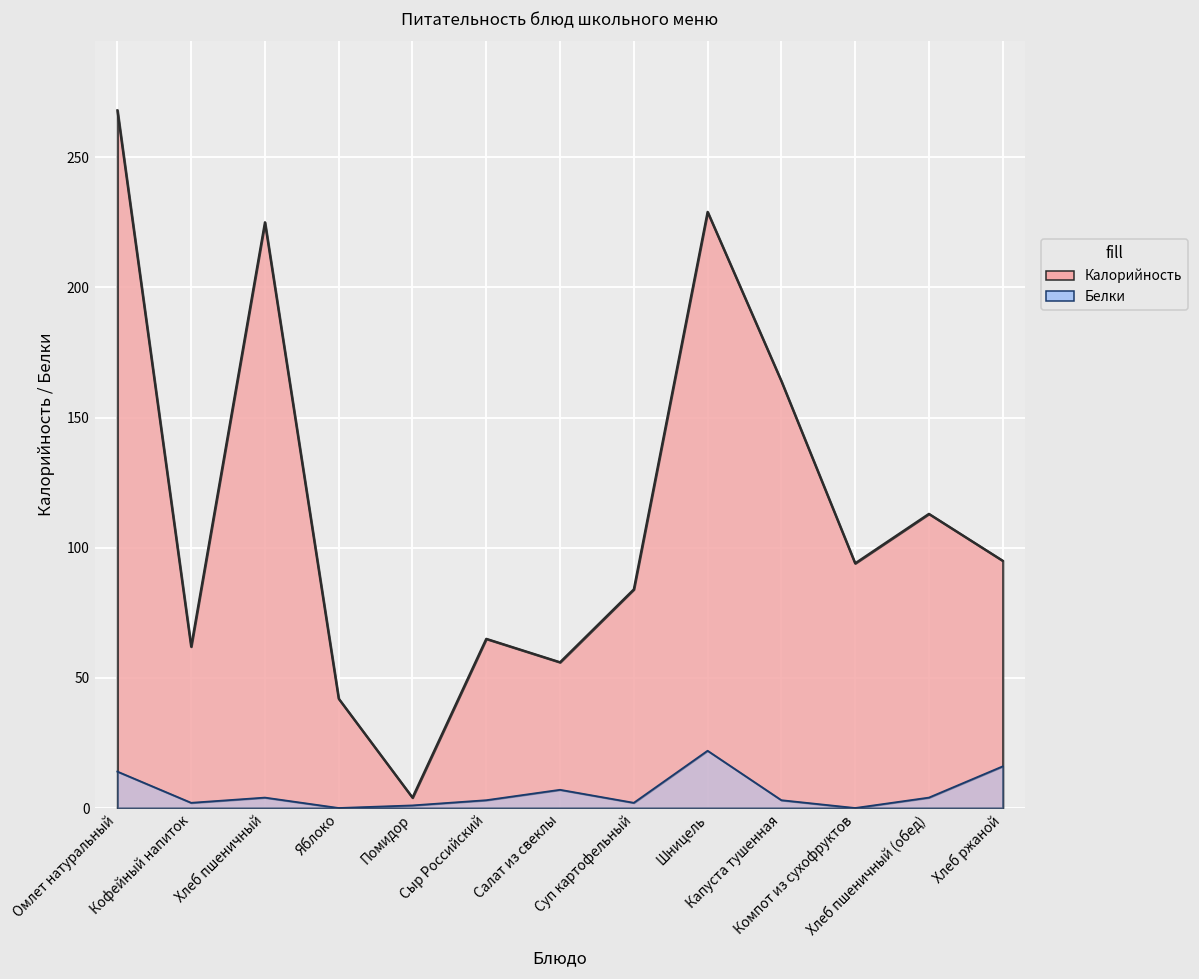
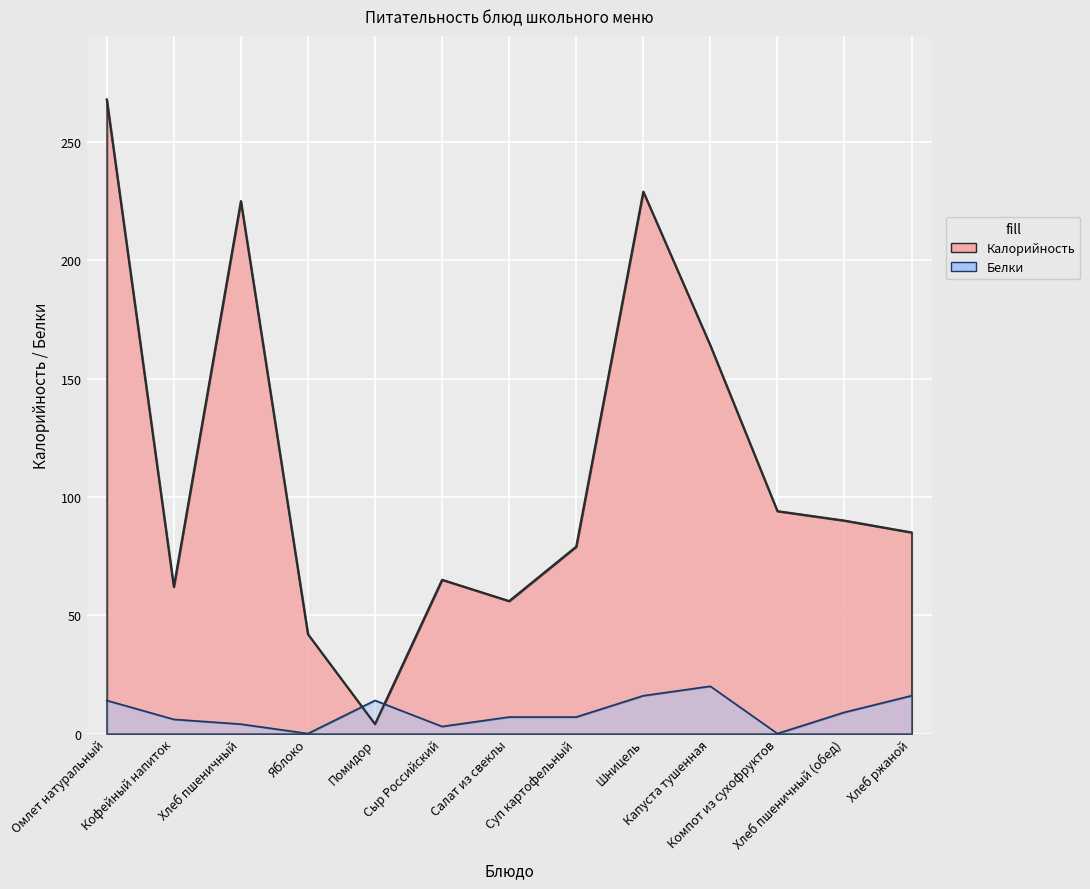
  {
    "Калорийность": {
      "Омлет натуральный": 268,
      "Кофейный напиток": 62,
      "Хлеб пшеничный": 225,
      "Яблоко": 42,
      "Помидор": 4,
      "Сыр Российский": 65,
      "Салат из свеклы": 56,
-     "Суп картофельный": 84,
+     "Суп картофельный": 79,
      "Шницель": 229,
      "Капуста тушенная": 164,
      "Компот из сухофруктов": 94,
-     "Хлеб пшеничный (обед)": 113,
-     "Хлеб ржаной": 95
+     "Хлеб пшеничный (обед)": 90,
+     "Хлеб ржаной": 85
    },
    "Белки": {
      "Омлет натуральный": 14,
-     "Кофейный напиток": 2,
+     "Кофейный напиток": 6,
      "Хлеб пшеничный": 4,
      "Яблоко": 0,
-     "Помидор": 1,
+     "Помидор": 14,
      "Сыр Российский": 3,
      "Салат из свеклы": 7,
-     "Суп картофельный": 2,
-     "Шницель": 22,
-     "Капуста тушенная": 3,
+     "Суп картофельный": 7,
+     "Шницель": 16,
+     "Капуста тушенная": 20,
      "Компот из сухофруктов": 0,
-     "Хлеб пшеничный (обед)": 4,
+     "Хлеб пшеничный (обед)": 9,
      "Хлеб ржаной": 16
    }
  }
